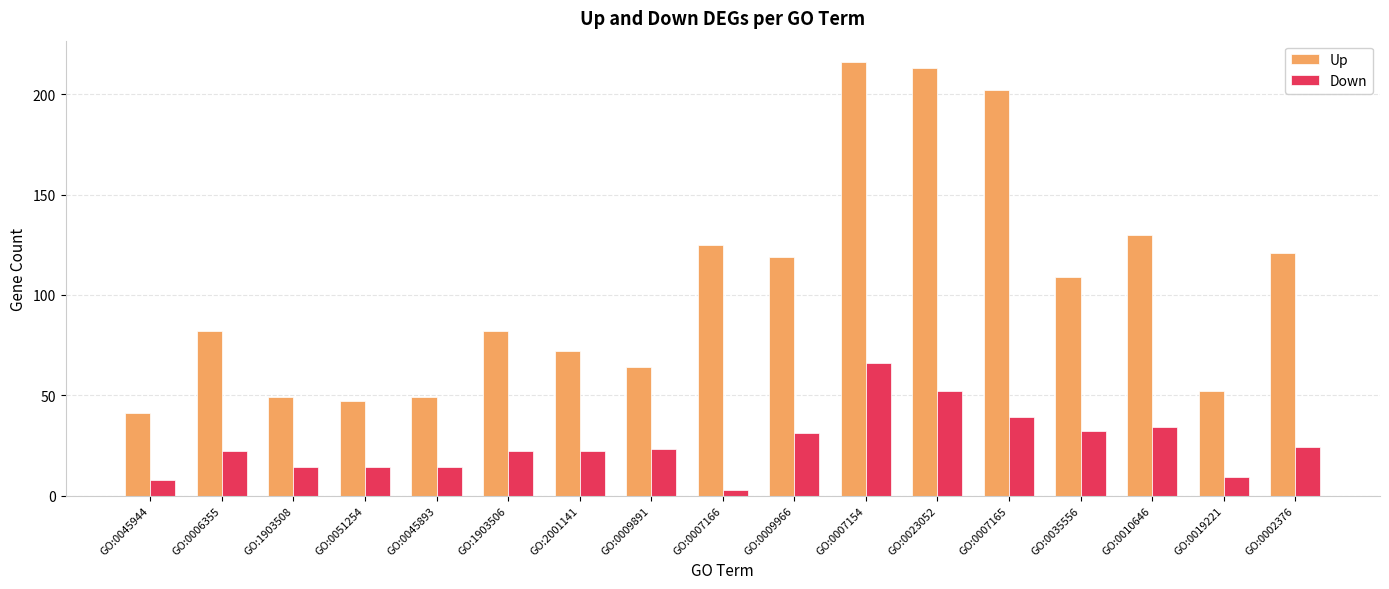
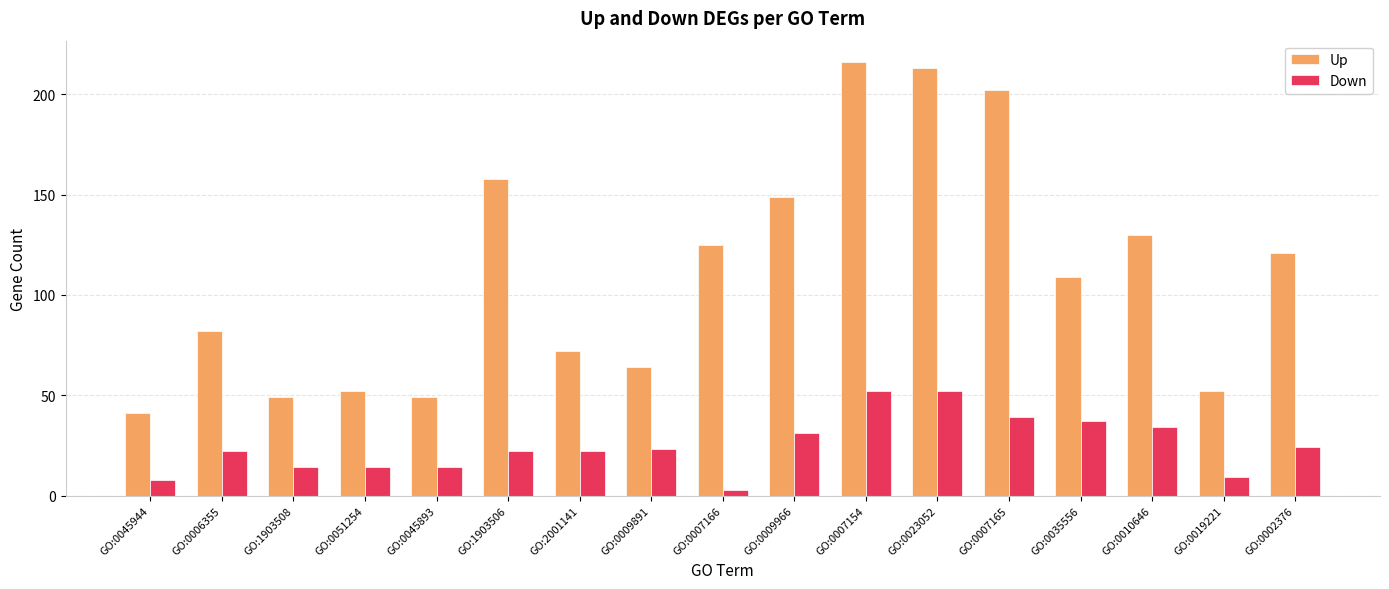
  {
    "Up": {
      "GO:0045944": 41,
      "GO:0006355": 82,
      "GO:1903508": 49,
-     "GO:0051254": 47,
+     "GO:0051254": 52,
      "GO:0045893": 49,
-     "GO:1903506": 82,
+     "GO:1903506": 158,
      "GO:2001141": 72,
      "GO:0009891": 64,
      "GO:0007166": 125,
-     "GO:0009966": 119,
+     "GO:0009966": 149,
      "GO:0007154": 216,
      "GO:0023052": 213,
      "GO:0007165": 202,
      "GO:0035556": 109,
      "GO:0010646": 130,
      "GO:0019221": 52,
      "GO:0002376": 121
    },
    "Down": {
      "GO:0045944": 8,
      "GO:0006355": 22,
      "GO:1903508": 14,
      "GO:0051254": 14,
      "GO:0045893": 14,
      "GO:1903506": 22,
      "GO:2001141": 22,
      "GO:0009891": 23,
      "GO:0007166": 3,
      "GO:0009966": 31,
-     "GO:0007154": 66,
+     "GO:0007154": 52,
      "GO:0023052": 52,
      "GO:0007165": 39,
-     "GO:0035556": 32,
+     "GO:0035556": 37,
      "GO:0010646": 34,
      "GO:0019221": 9,
      "GO:0002376": 24
    }
  }
